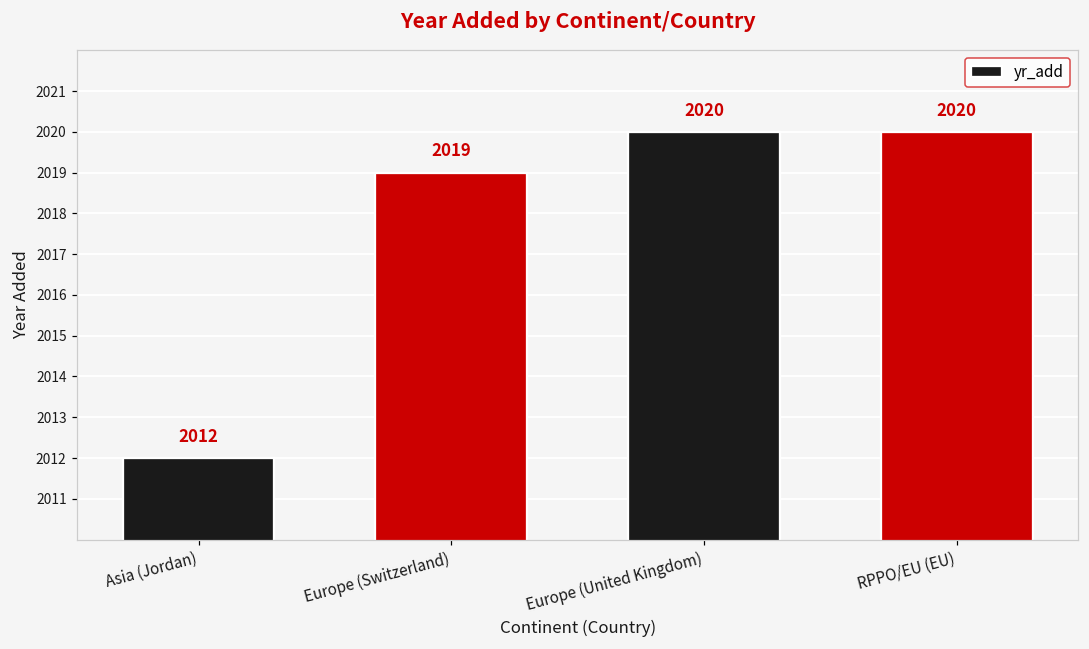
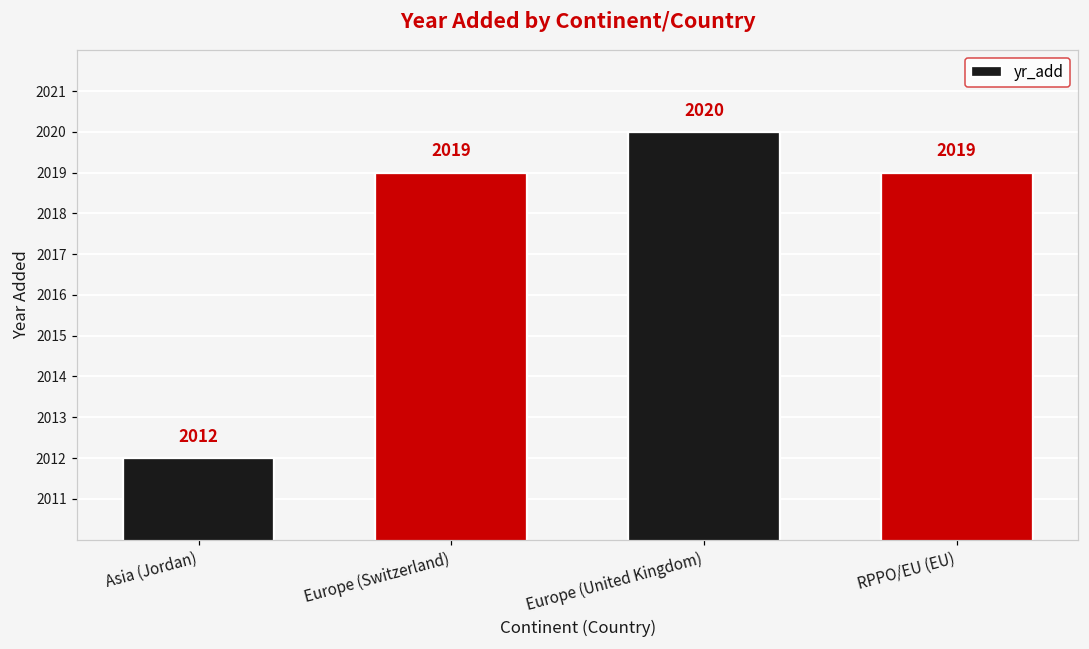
  {
    "Asia (Jordan)": 2012,
    "Europe (Switzerland)": 2019,
    "Europe (United Kingdom)": 2020,
-   "RPPO/EU (EU)": 2020
+   "RPPO/EU (EU)": 2019
  }
